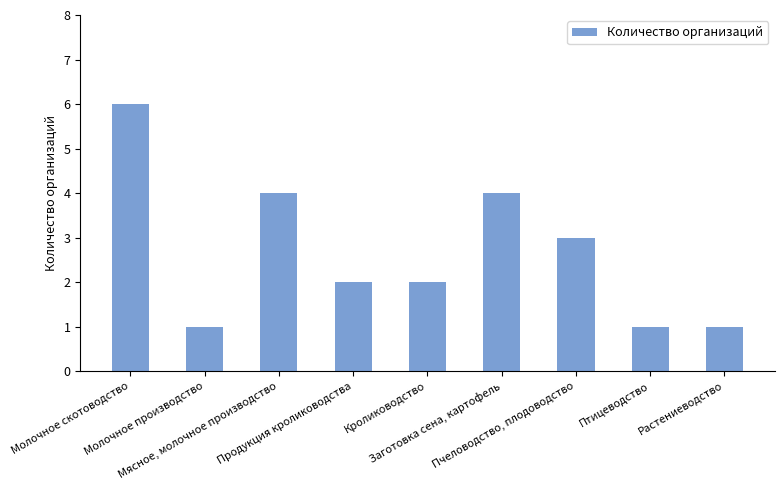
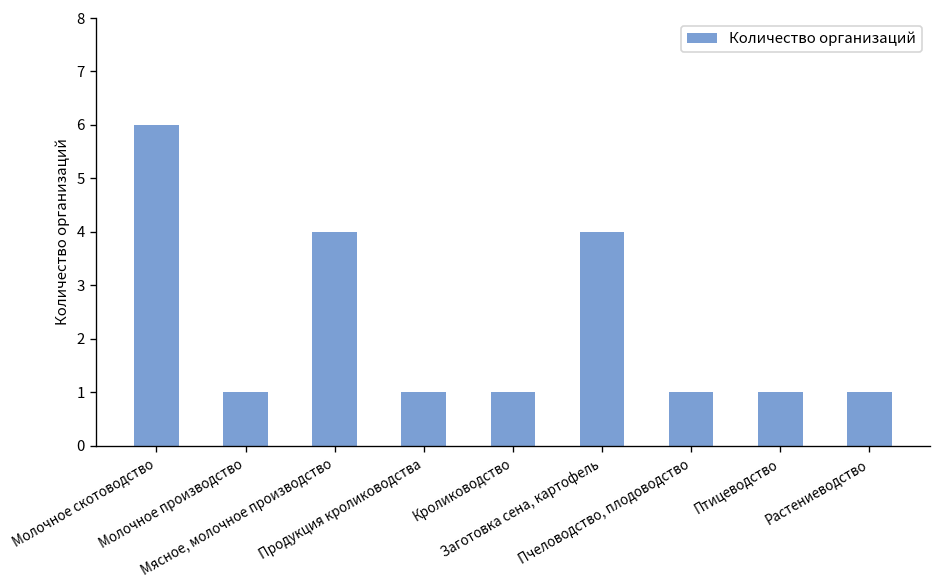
  {
    "Молочное скотоводство": 6,
    "Молочное производство": 1,
    "Мясное, молочное производство": 4,
-   "Продукция кролиководства": 2,
-   "Кролиководство": 2,
+   "Продукция кролиководства": 1,
+   "Кролиководство": 1,
    "Заготовка сена, картофель": 4,
-   "Пчеловодство, плодоводство": 3,
+   "Пчеловодство, плодоводство": 1,
    "Птицеводство": 1,
    "Растениеводство": 1
  }
